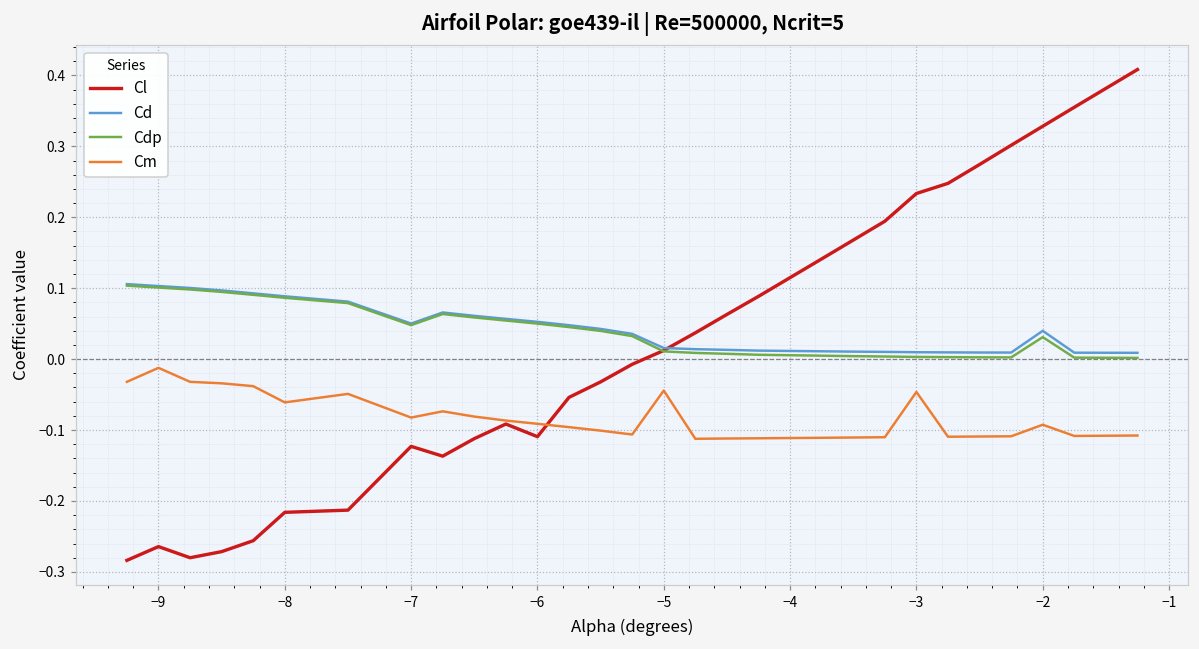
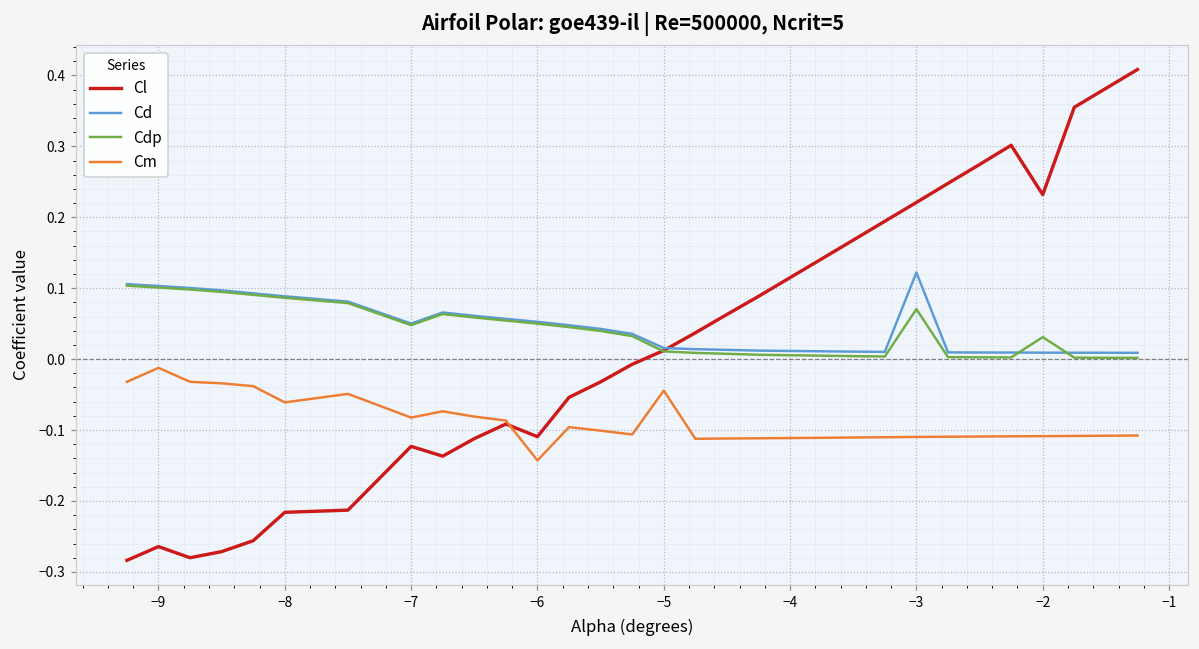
  {
    "Cl": {
      "−9": -0.26,
      "−8": -0.22,
      "−7": -0.12,
      "−6": -0.11,
-     "−3": 0.23,
-     "−2": 0.33
+     "−3": 0.22,
+     "−2": 0.23
    },
    "Cd": {
-     "−3": 0.01,
-     "−2": 0.04
+     "−3": 0.12,
+     "−2": 0.01
    },
    "Cdp": {
-     "−3": 0.00,
+     "−3": 0.07,
      "−2": 0.03
    },
    "Cm": {
      "−9": -0.01,
      "−8": -0.06,
      "−7": -0.08,
-     "−6": -0.09,
+     "−6": -0.14,
      "−5": -0.04,
-     "−3": -0.05,
-     "−2": -0.09
+     "−3": -0.11,
+     "−2": -0.11
    }
  }
